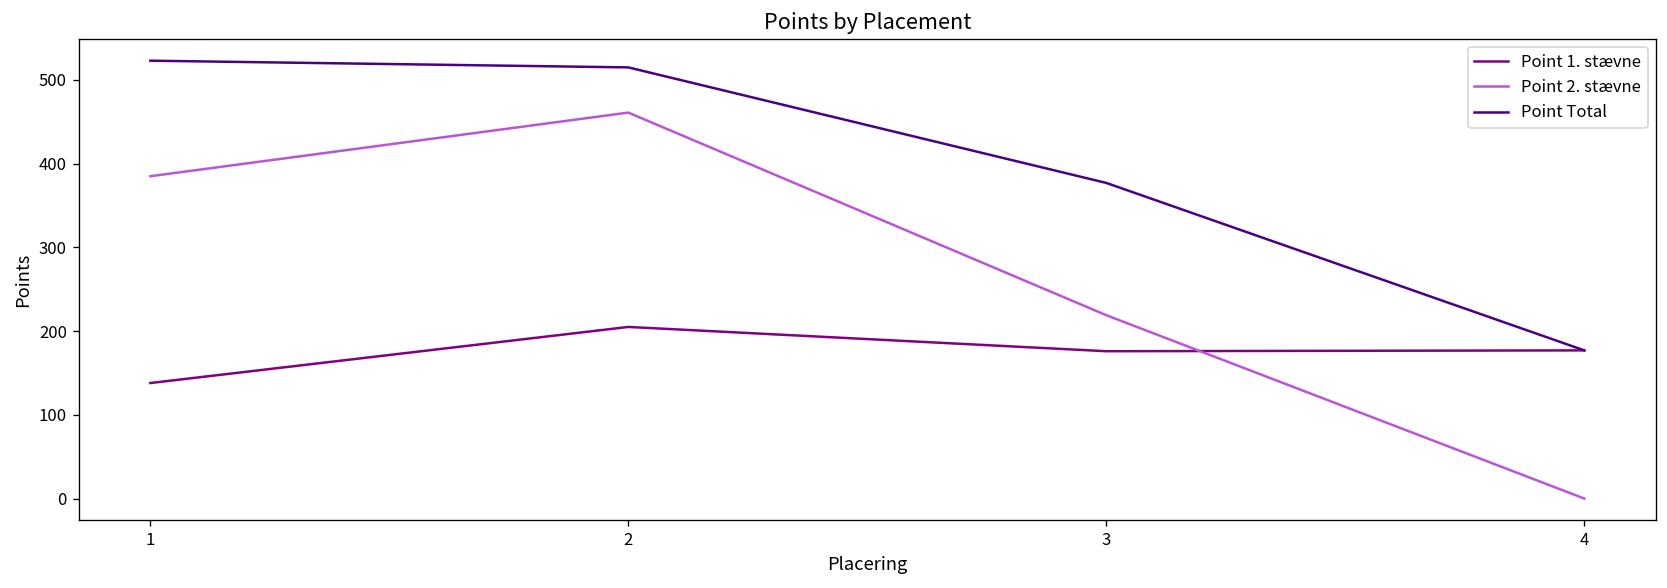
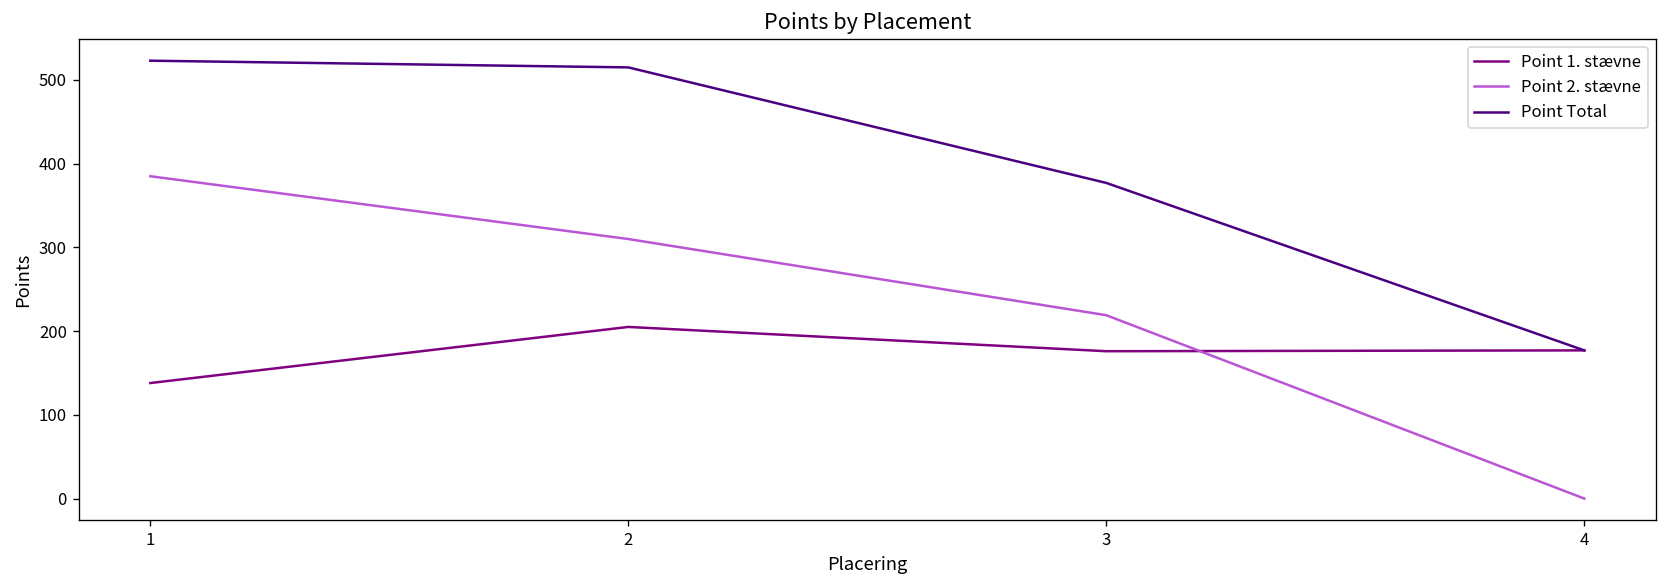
  {
    "Point 2. stævne": {
      "1": 390,
-     "2": 460,
+     "2": 310,
      "3": 220,
      "4": 0
    }
  }
